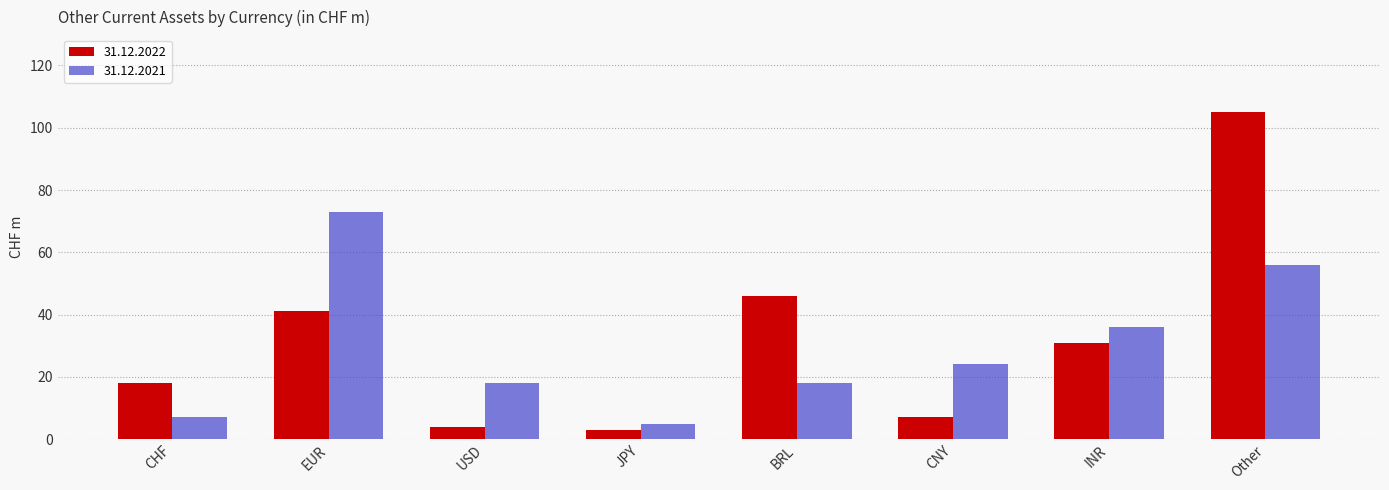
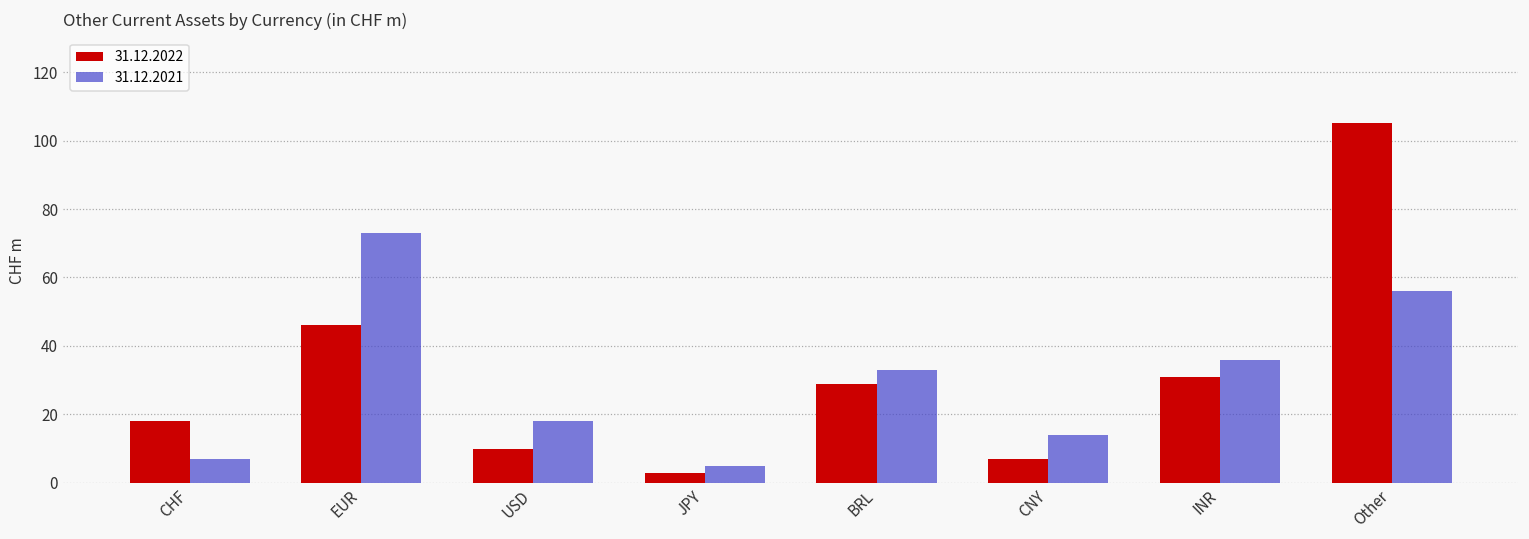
  {
    "31.12.2022": {
      "CHF": 18,
-     "EUR": 41,
-     "USD": 4,
+     "EUR": 46,
+     "USD": 10,
      "JPY": 3,
-     "BRL": 46,
+     "BRL": 29,
      "CNY": 7,
      "INR": 31,
      "Other": 105
    },
    "31.12.2021": {
      "CHF": 7,
      "EUR": 73,
      "USD": 18,
      "JPY": 5,
-     "BRL": 18,
-     "CNY": 24,
+     "BRL": 33,
+     "CNY": 14,
      "INR": 36,
      "Other": 56
    }
  }
